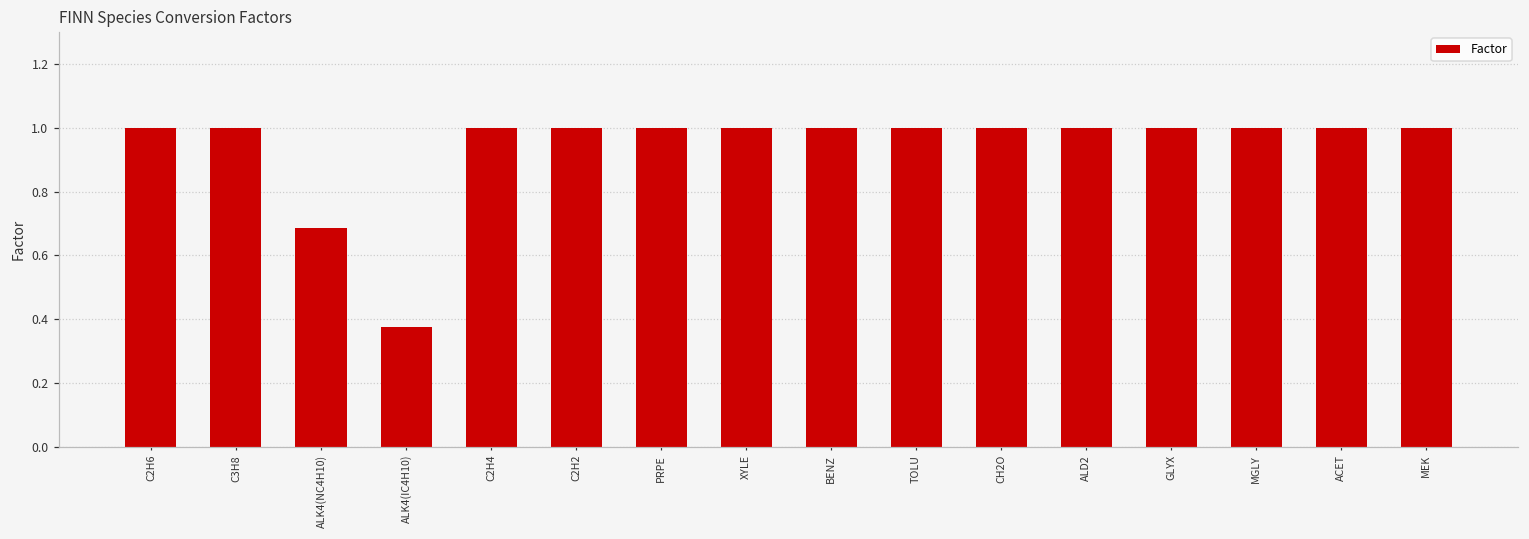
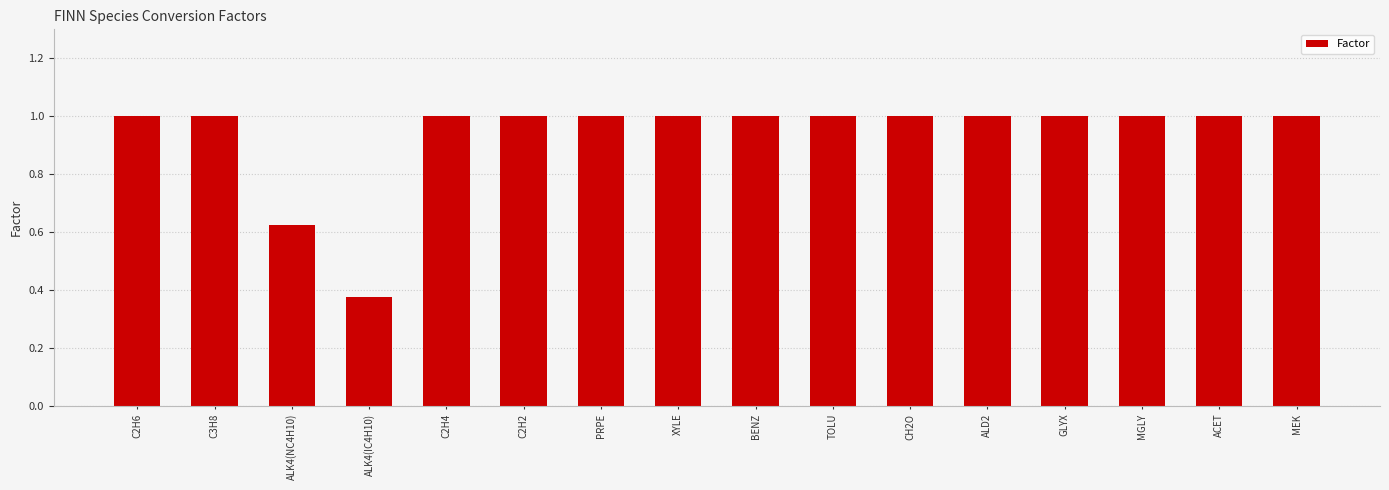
  {
    "C2H6": 1.00,
    "C3H8": 1.00,
-   "ALK4(NC4H10)": 0.69,
+   "ALK4(NC4H10)": 0.63,
    "ALK4(IC4H10)": 0.37,
    "C2H4": 1.00,
    "C2H2": 1.00,
    "PRPE": 1.00,
    "XYLE": 1.00,
    "BENZ": 1.00,
    "TOLU": 1.00,
    "CH2O": 1.00,
    "ALD2": 1.00,
    "GLYX": 1.00,
    "MGLY": 1.00,
    "ACET": 1.00,
    "MEK": 1.00
  }
